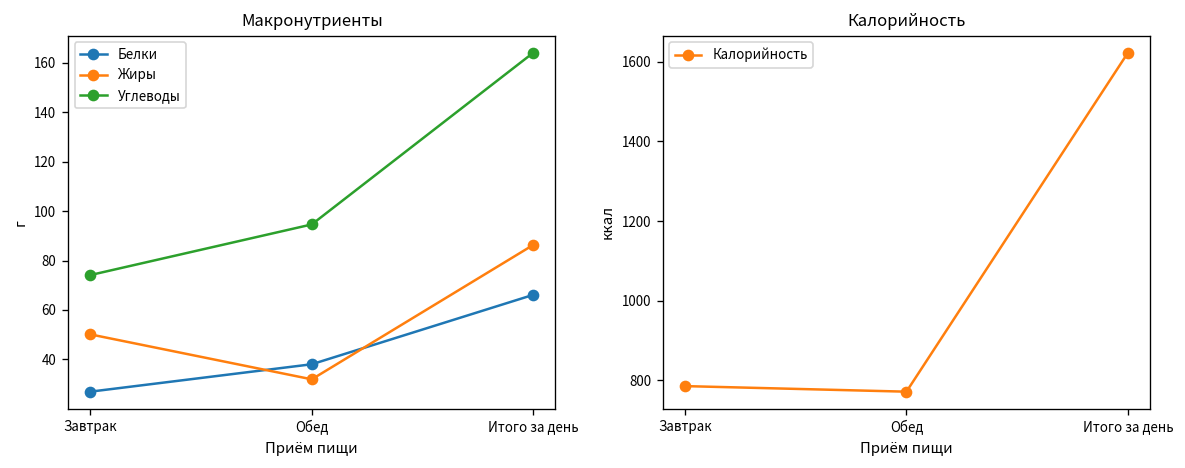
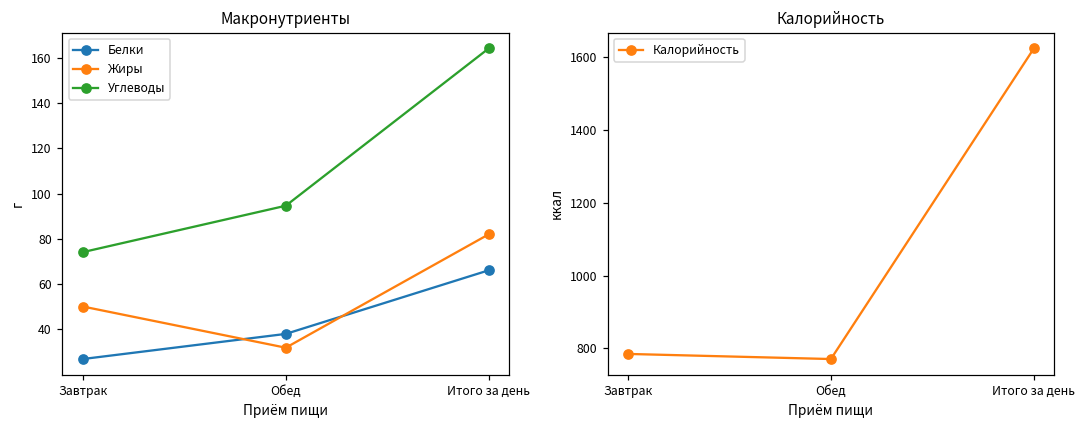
  {
    "Макронутриенты": {
      "Белки": {
        "Завтрак": 27,
        "Обед": 38,
        "Итого за день": 66
      },
      "Жиры": {
        "Завтрак": 50,
        "Обед": 32,
-       "Итого за день": 86
+       "Итого за день": 82
      },
      "Углеводы": {
        "Завтрак": 74,
        "Обед": 95,
        "Итого за день": 164
      }
    },
    "Калорийность": {
      "Завтрак": 790,
      "Обед": 770,
      "Итого за день": 1620
    }
  }
